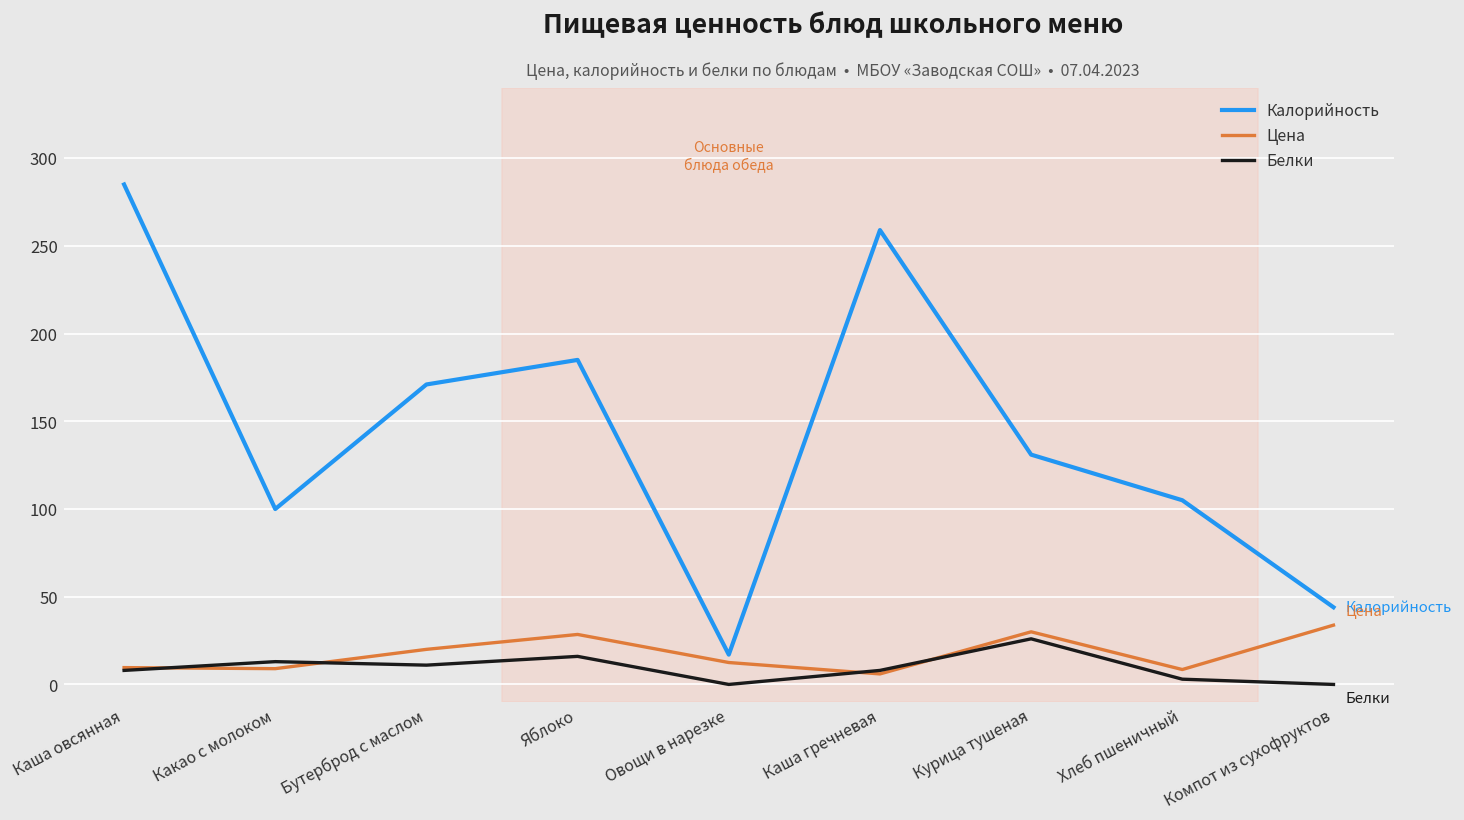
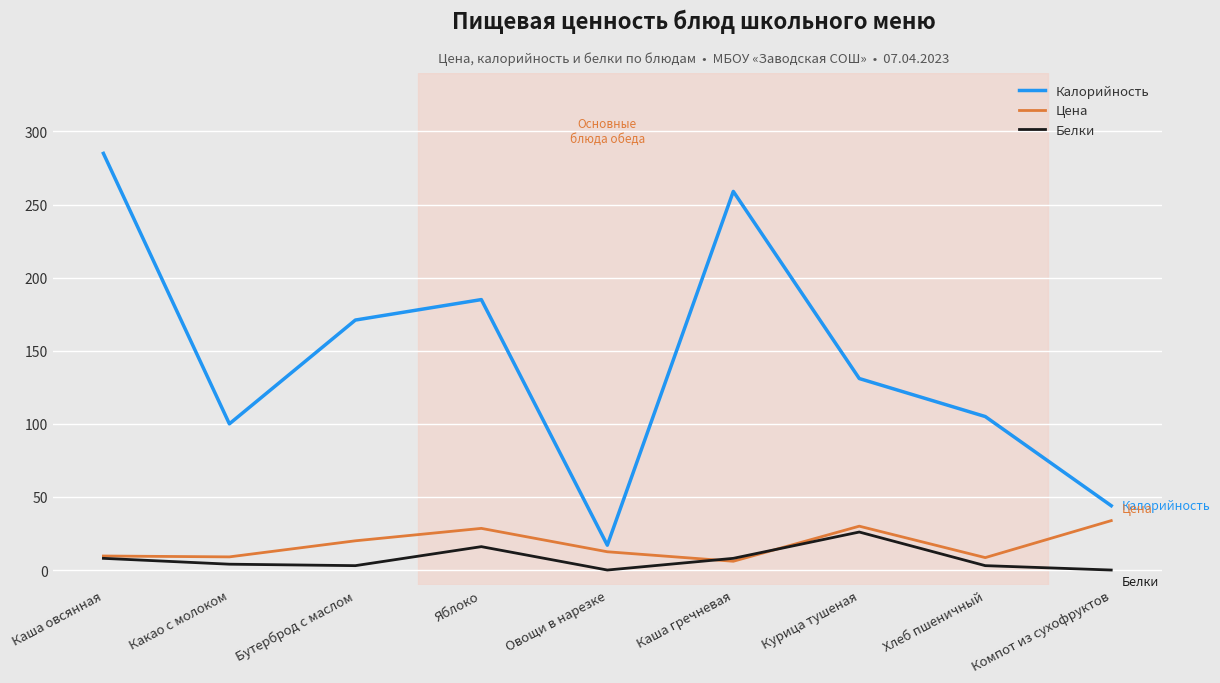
  {
    "Калорийность": {
      "Каша овсянная": 285,
      "Какао с молоком": 100,
      "Бутерброд с маслом": 171,
      "Яблоко": 185,
      "Овощи в нарезке": 17,
      "Каша гречневая": 259,
      "Курица тушеная": 131,
      "Хлеб пшеничный": 105,
      "Компот из сухофруктов": 44
    },
    "Цена": {
      "Какао с молоком": 9,
      "Бутерброд с маслом": 20,
      "Яблоко": 29,
      "Овощи в нарезке": 13,
      "Каша гречневая": 6,
      "Курица тушеная": 30,
      "Хлеб пшеничный": 9,
      "Компот из сухофруктов": 34
    },
    "Белки": {
-     "Какао с молоком": 13,
-     "Бутерброд с маслом": 11,
+     "Какао с молоком": 4,
+     "Бутерброд с маслом": 3,
      "Яблоко": 16,
      "Овощи в нарезке": 0,
      "Каша гречневая": 8,
      "Курица тушеная": 26,
      "Хлеб пшеничный": 3,
      "Компот из сухофруктов": 0
    }
  }
